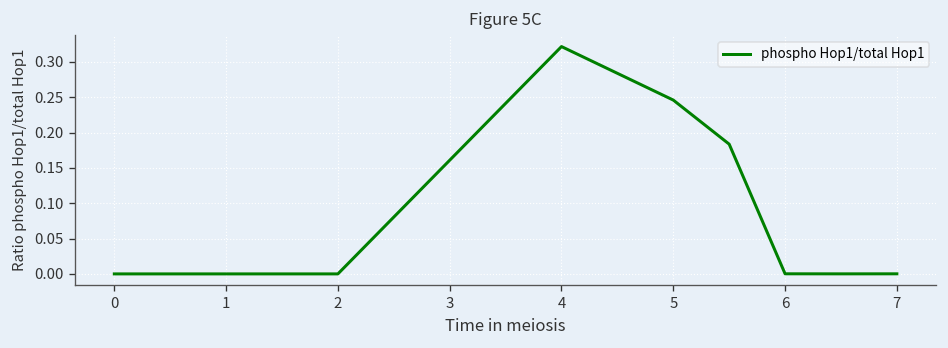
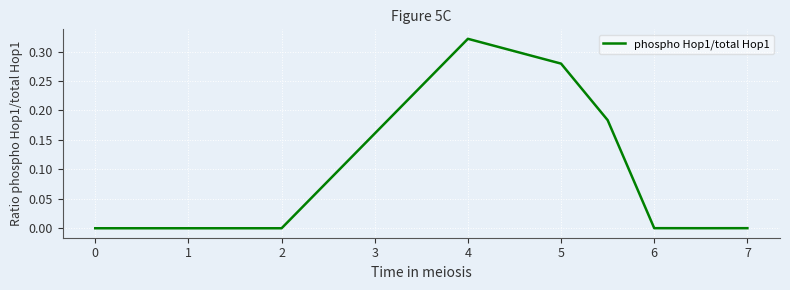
  {
    "0": 0.00,
    "2": 0.00,
    "4": 0.32,
-   "5": 0.25,
+   "5": 0.28,
    "6": 0.00,
    "7": 0.00
  }
